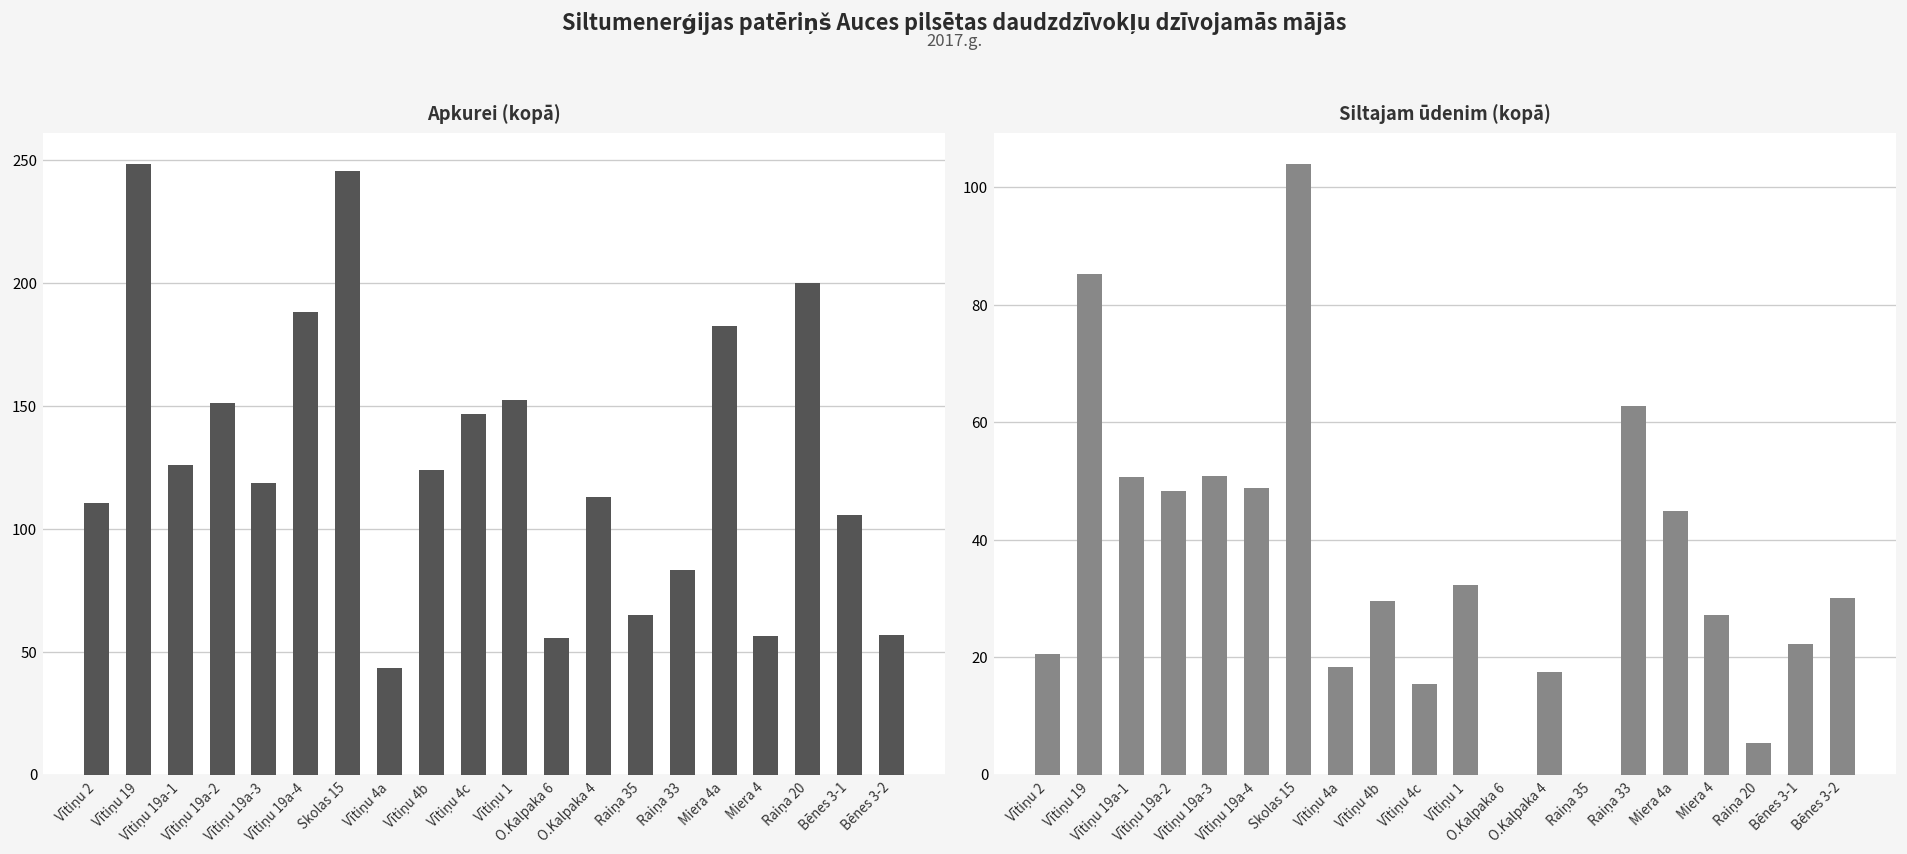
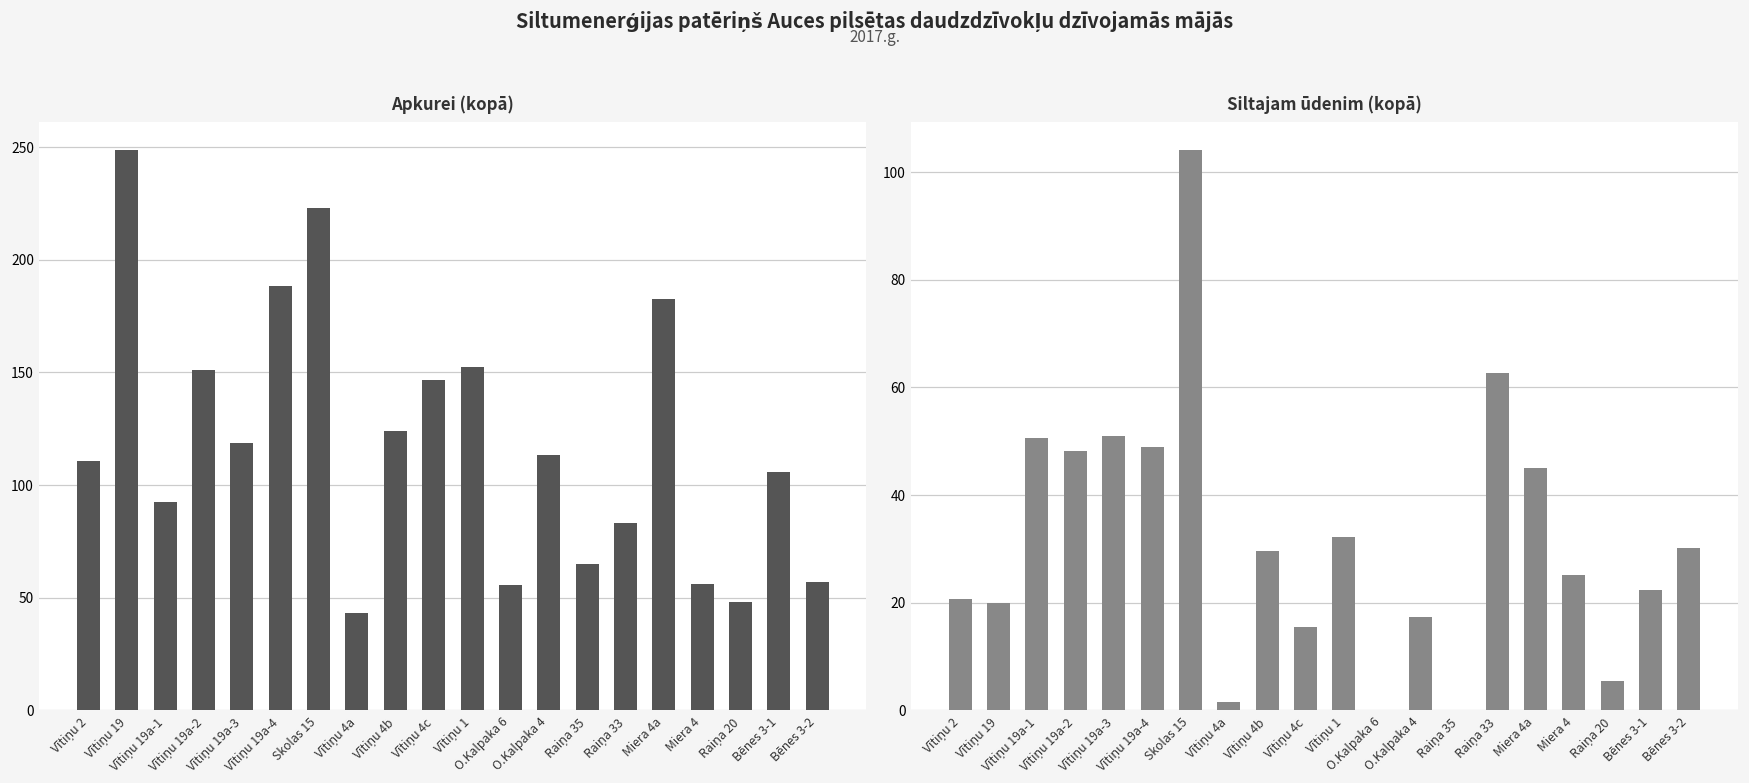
  {
    "Apkurei (kopā)": {
      "Vītiņu 2": 110,
      "Vītiņu 19": 248,
-     "Vītiņu 19a-1": 126,
+     "Vītiņu 19a-1": 92,
      "Vītiņu 19a-2": 151,
      "Vītiņu 19a-3": 119,
      "Vītiņu 19a-4": 188,
-     "Skolas 15": 245,
+     "Skolas 15": 223,
      "Vītiņu 4a": 43,
      "Vītiņu 4b": 124,
      "Vītiņu 4c": 147,
      "Vītiņu 1": 152,
      "O.Kalpaka 6": 55,
      "O.Kalpaka 4": 113,
      "Raiņa 35": 65,
      "Raiņa 33": 83,
      "Miera 4a": 183,
      "Miera 4": 56,
-     "Raiņa 20": 200,
+     "Raiņa 20": 48,
      "Bēnes 3-1": 106,
      "Bēnes 3-2": 57
    },
    "Siltajam ūdenim (kopā)": {
      "Vītiņu 2": 21,
-     "Vītiņu 19": 85,
+     "Vītiņu 19": 20,
      "Vītiņu 19a-1": 51,
      "Vītiņu 19a-2": 48,
      "Vītiņu 19a-3": 51,
      "Vītiņu 19a-4": 49,
      "Skolas 15": 104,
-     "Vītiņu 4a": 18,
+     "Vītiņu 4a": 2,
      "Vītiņu 4b": 30,
      "Vītiņu 4c": 15,
      "Vītiņu 1": 32,
      "O.Kalpaka 6": 0,
      "O.Kalpaka 4": 17,
      "Raiņa 35": 0,
      "Raiņa 33": 63,
      "Miera 4a": 45,
-     "Miera 4": 27,
+     "Miera 4": 25,
      "Raiņa 20": 5,
      "Bēnes 3-1": 22,
      "Bēnes 3-2": 30
    }
  }
